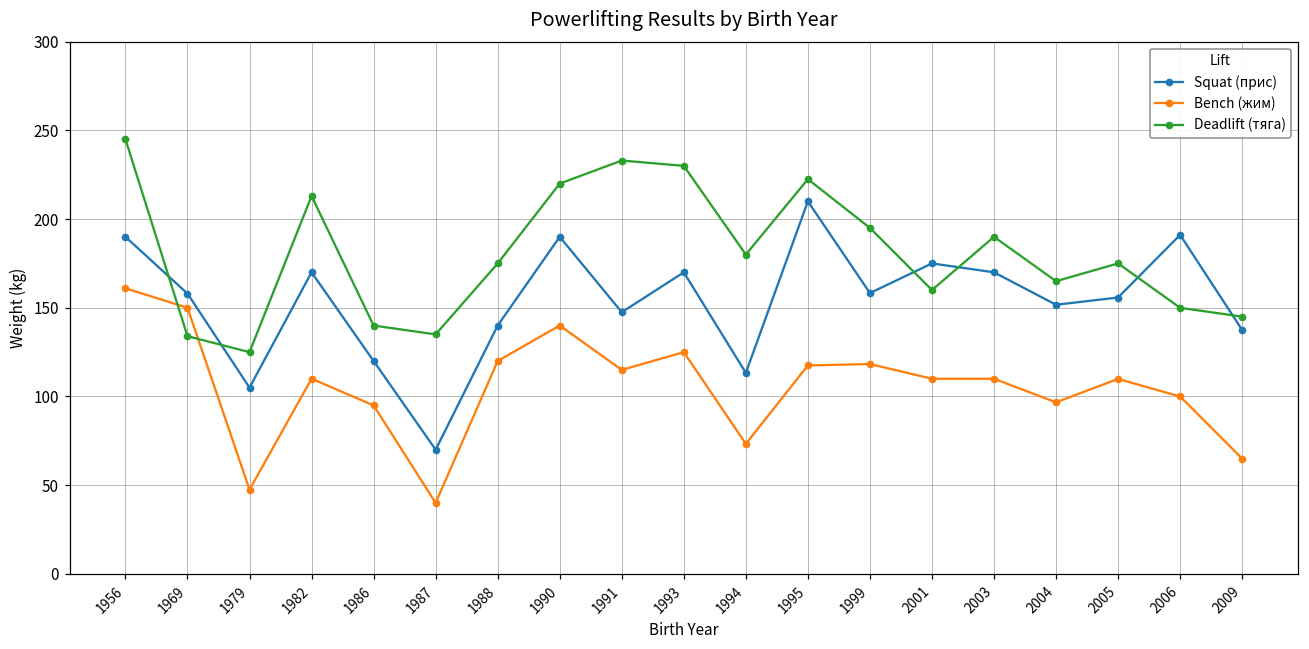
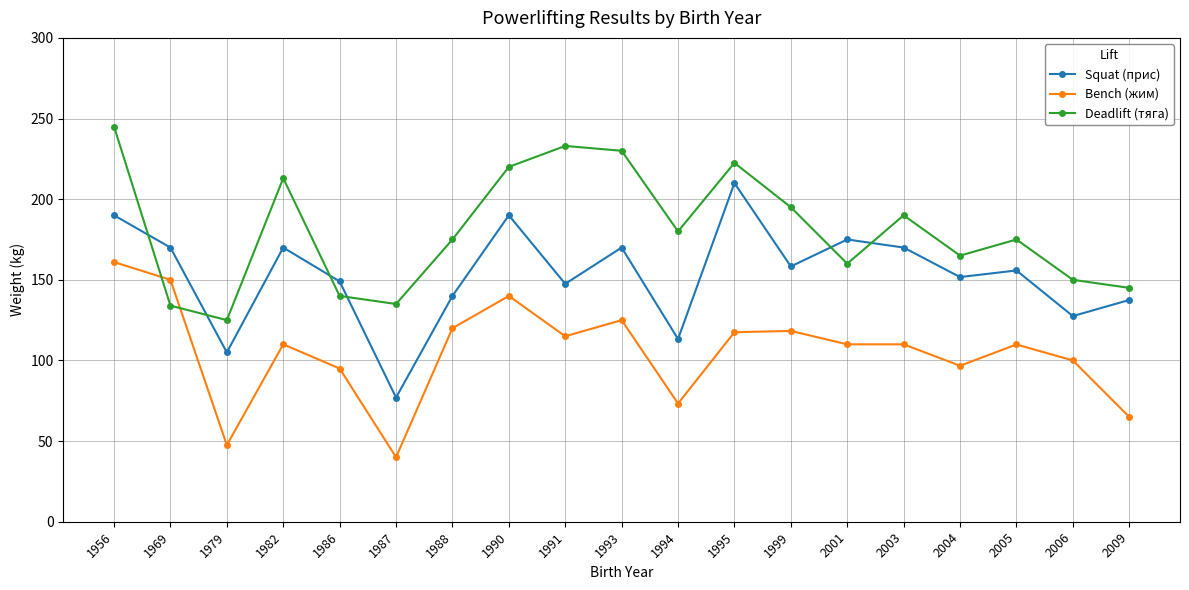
  {
    "Squat (прис)": {
      "1956": 190,
-     "1969": 158,
+     "1969": 170,
      "1979": 105,
      "1982": 170,
-     "1986": 120,
-     "1987": 70,
+     "1986": 149,
+     "1987": 77,
      "1988": 140,
      "1990": 190,
      "1991": 148,
      "1993": 170,
      "1994": 113,
      "1995": 210,
      "1999": 158,
      "2001": 175,
      "2003": 170,
      "2004": 152,
      "2005": 156,
-     "2006": 191,
+     "2006": 128,
      "2009": 138
    },
    "Bench (жим)": {
      "1956": 161,
      "1969": 150,
      "1979": 48,
      "1982": 110,
      "1986": 95,
      "1987": 40,
      "1988": 120,
      "1990": 140,
      "1991": 115,
      "1993": 125,
      "1994": 73,
      "1995": 118,
      "1999": 118,
      "2001": 110,
      "2003": 110,
      "2004": 97,
      "2005": 110,
      "2006": 100,
      "2009": 65
    },
    "Deadlift (тяга)": {
      "1956": 245,
      "1969": 134,
      "1979": 125,
      "1982": 213,
      "1986": 140,
      "1987": 135,
      "1988": 175,
      "1990": 220,
      "1991": 233,
      "1993": 230,
      "1994": 180,
      "1995": 223,
      "1999": 195,
      "2001": 160,
      "2003": 190,
      "2004": 165,
      "2005": 175,
      "2006": 150,
      "2009": 145
    }
  }
